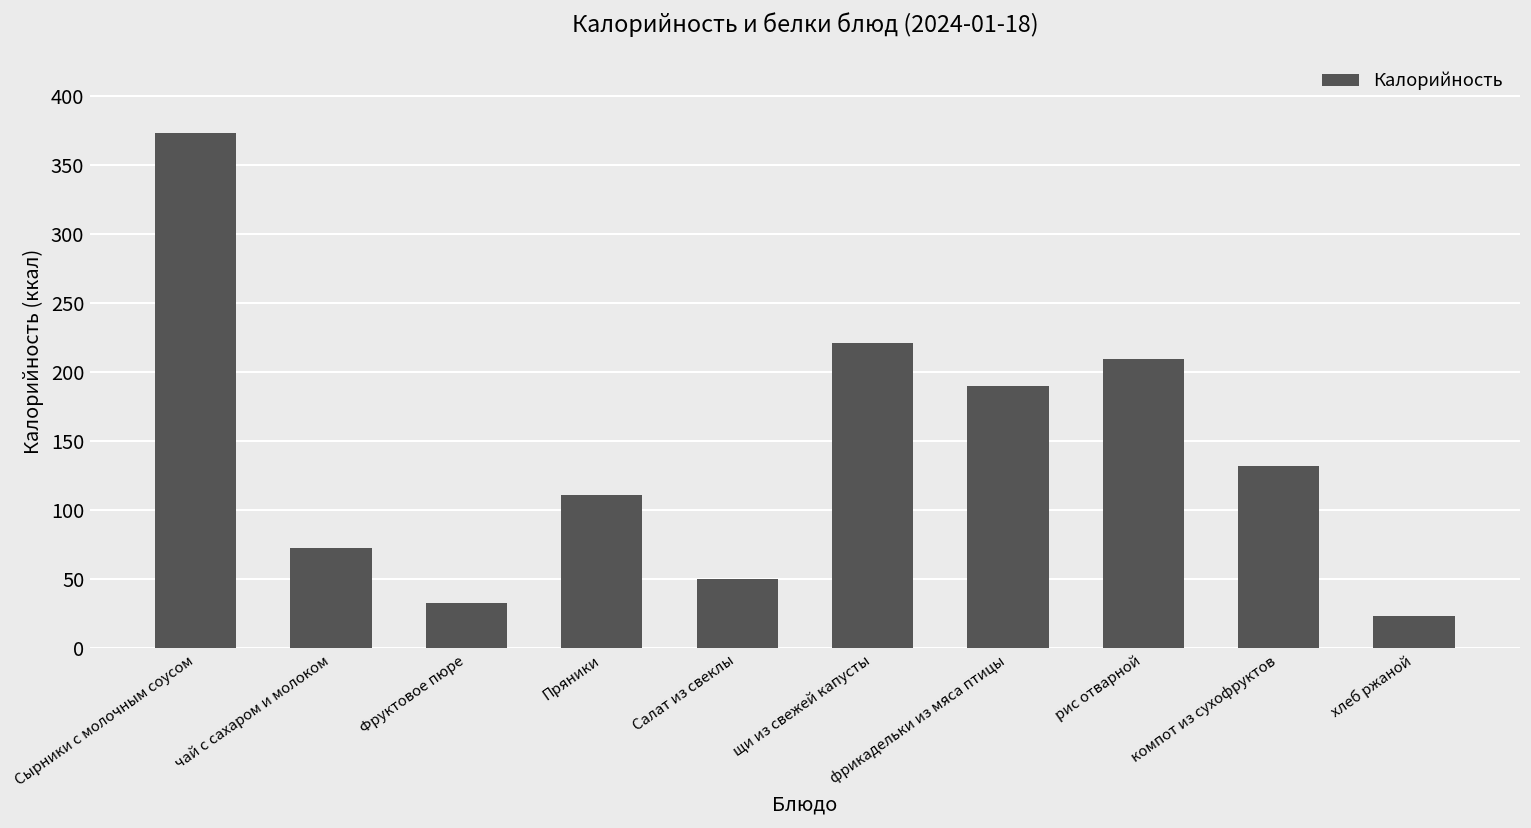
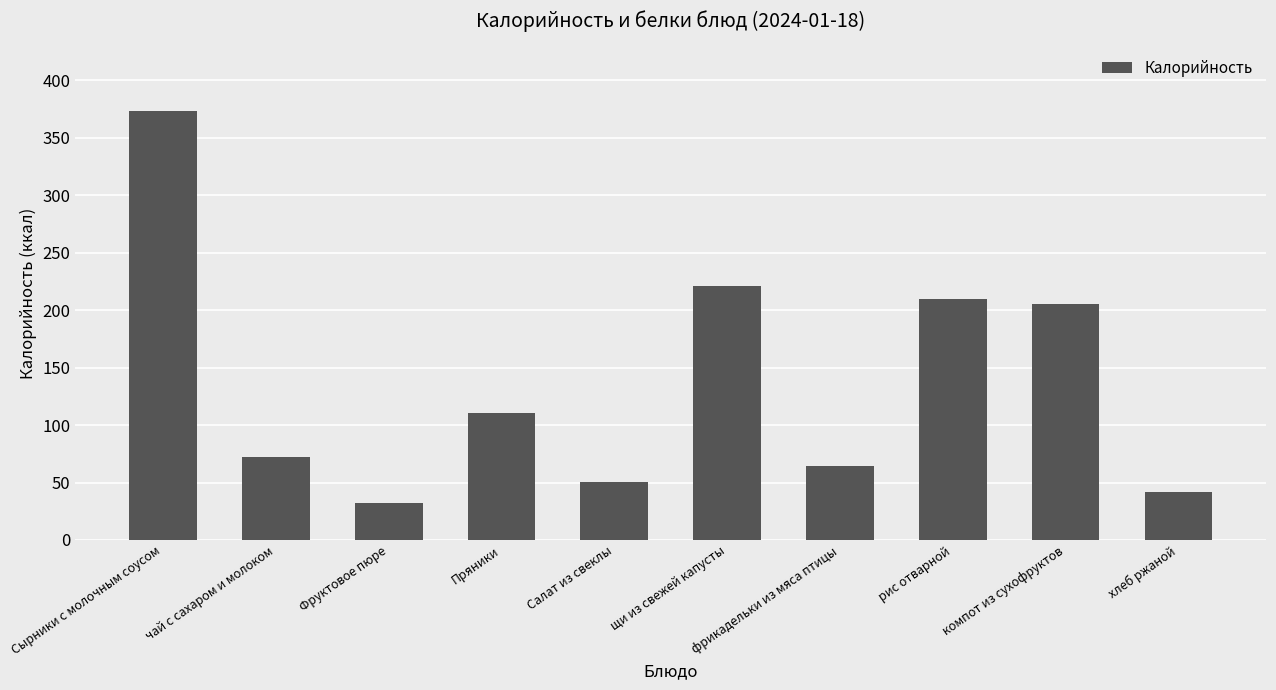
  {
    "Сырники с молочным соусом": 374,
    "чай с сахаром и молоком": 72,
    "Фруктовое пюре": 32,
    "Пряники": 111,
    "Салат из свеклы": 50,
    "щи из свежей капусты": 221,
-   "фрикадельки из мяса птицы": 190,
+   "фрикадельки из мяса птицы": 64,
    "рис отварной": 210,
-   "компот из сухофруктов": 132,
-   "хлеб ржаной": 23
+   "компот из сухофруктов": 206,
+   "хлеб ржаной": 42
  }
